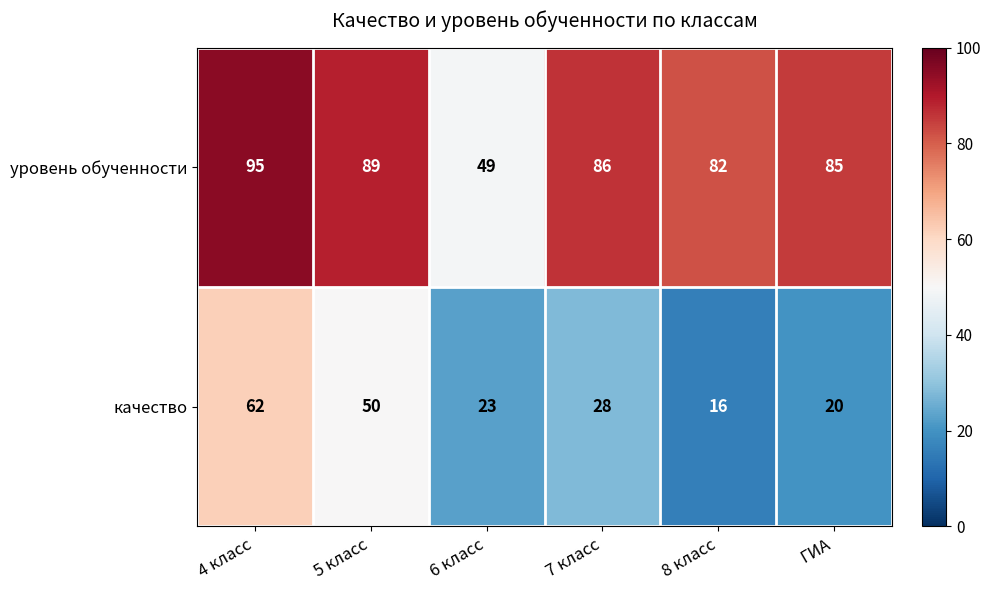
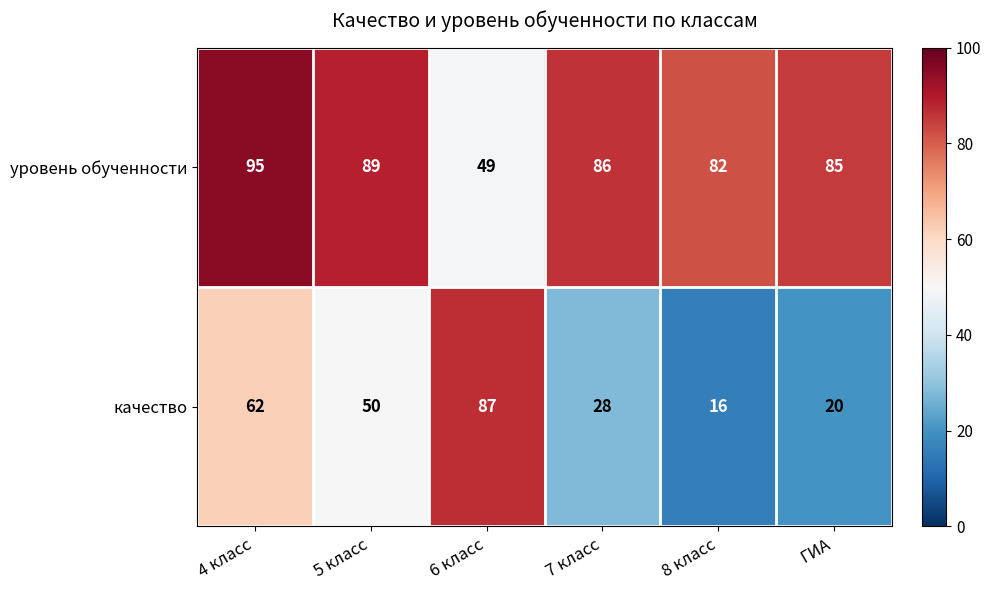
  {
    "уровень обученности": {
      "4 класс": 95,
      "5 класс": 89,
      "6 класс": 49,
      "7 класс": 86,
      "8 класс": 82,
      "ГИА": 85
    },
    "качество": {
      "4 класс": 62,
      "5 класс": 50,
-     "6 класс": 23,
+     "6 класс": 87,
      "7 класс": 28,
      "8 класс": 16,
      "ГИА": 20
    }
  }
